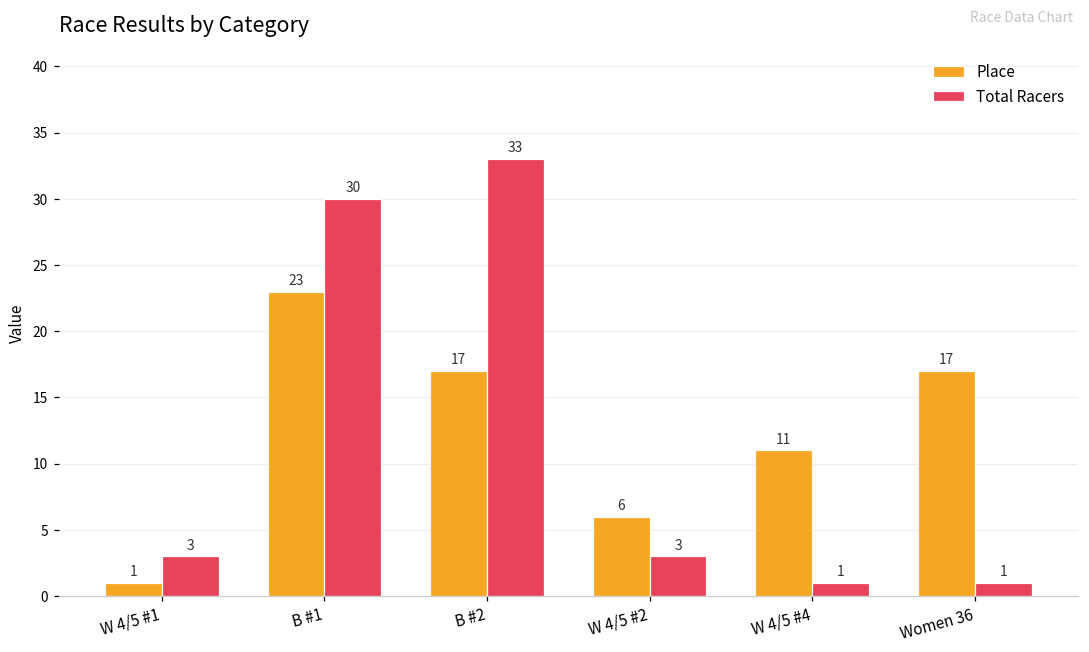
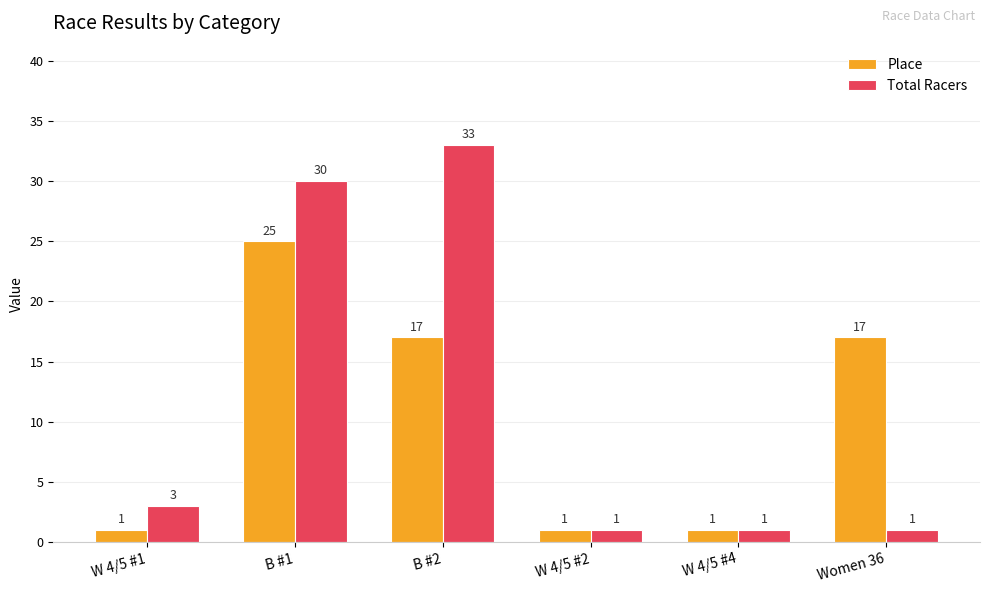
  {
    "Place": {
      "W 4/5 #1": 1,
-     "B #1": 23,
+     "B #1": 25,
      "B #2": 17,
-     "W 4/5 #2": 6,
-     "W 4/5 #4": 11,
+     "W 4/5 #2": 1,
+     "W 4/5 #4": 1,
      "Women 36": 17
    },
    "Total Racers": {
      "W 4/5 #1": 3,
      "B #1": 30,
      "B #2": 33,
-     "W 4/5 #2": 3,
+     "W 4/5 #2": 1,
      "W 4/5 #4": 1,
      "Women 36": 1
    }
  }
